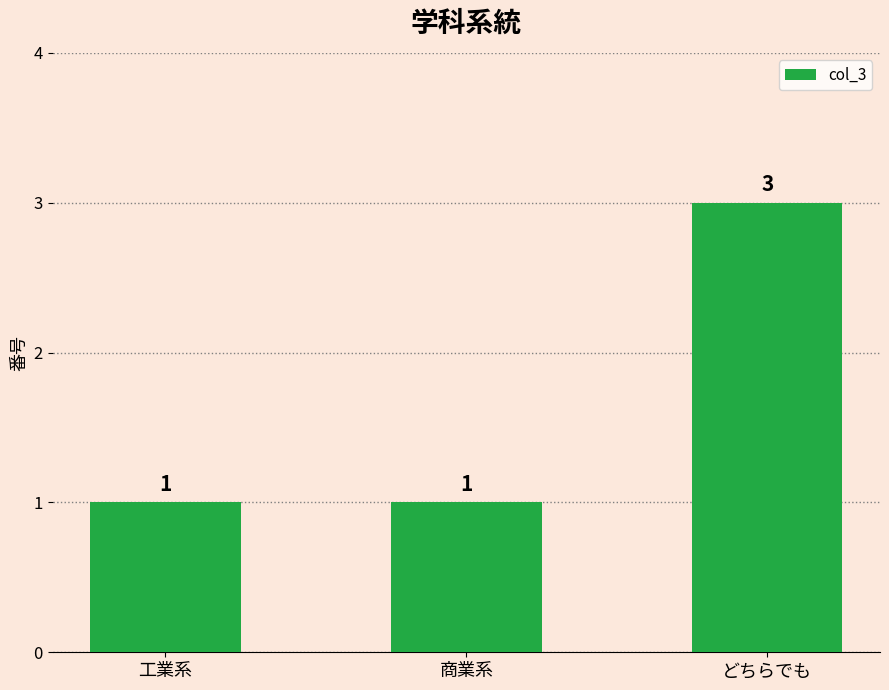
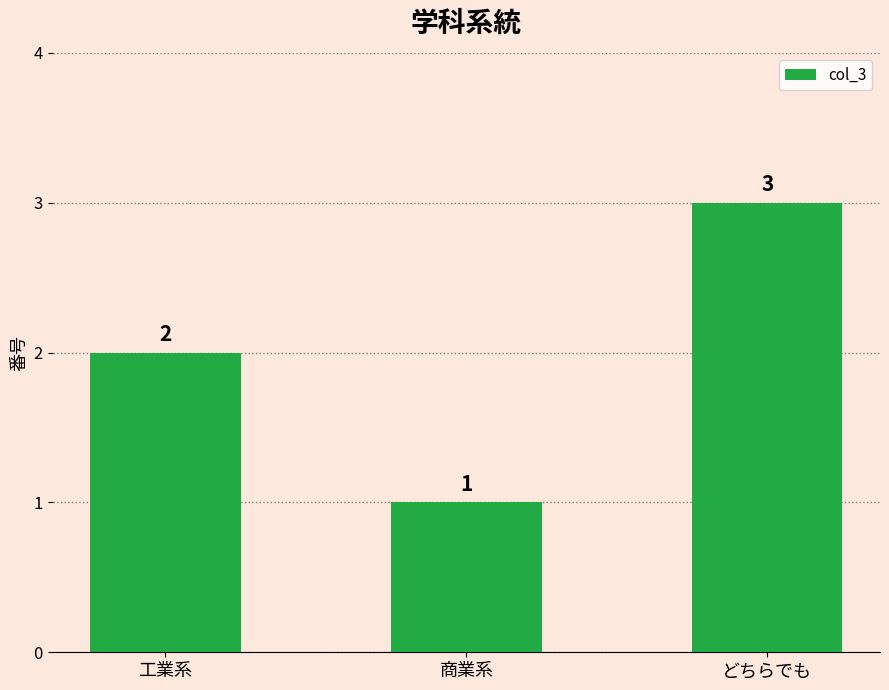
  {
-   "工業系": 1,
+   "工業系": 2,
    "商業系": 1,
    "どちらでも": 3
  }
